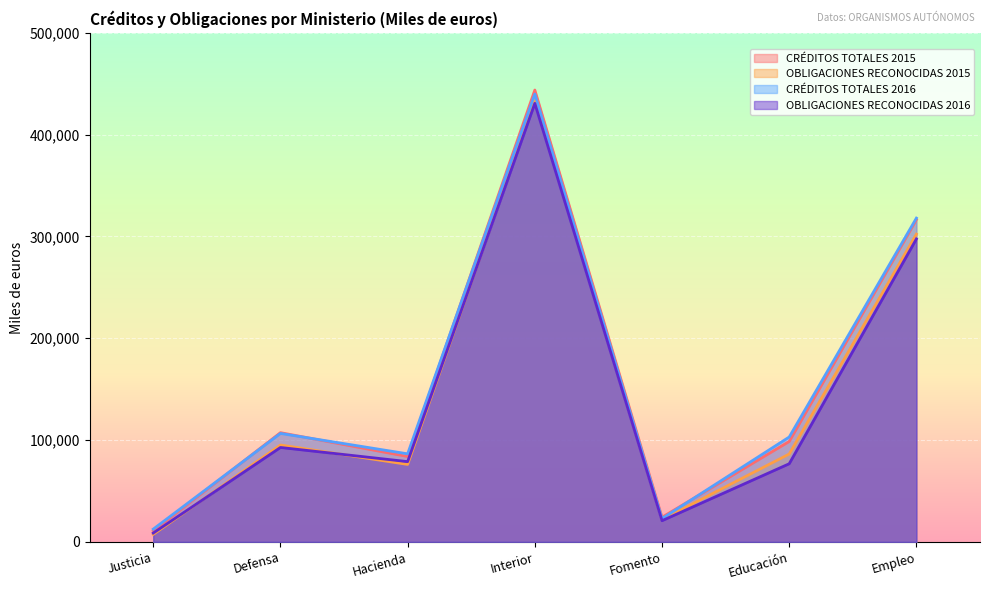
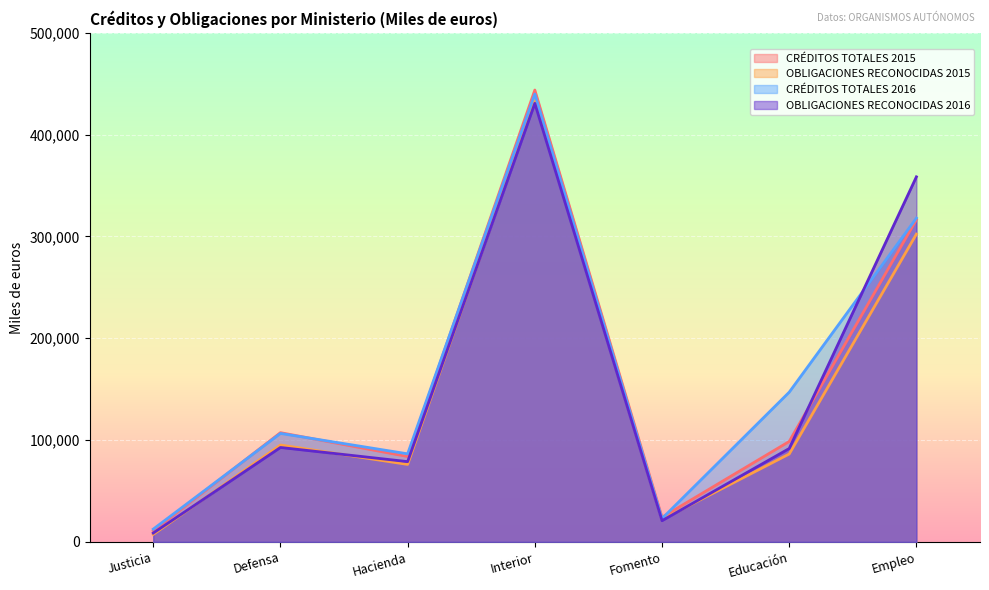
  {
    "CRÉDITOS TOTALES 2016": {
      "Hacienda": "87,000",
      "Interior": "440,000",
-     "Educación": "103,000"
+     "Educación": "147,000"
    },
    "OBLIGACIONES RECONOCIDAS 2016": {
      "Hacienda": "79,000",
      "Interior": "431,000",
-     "Educación": "77,000",
-     "Empleo": "298,000"
+     "Educación": "92,000",
+     "Empleo": "359,000"
    }
  }
